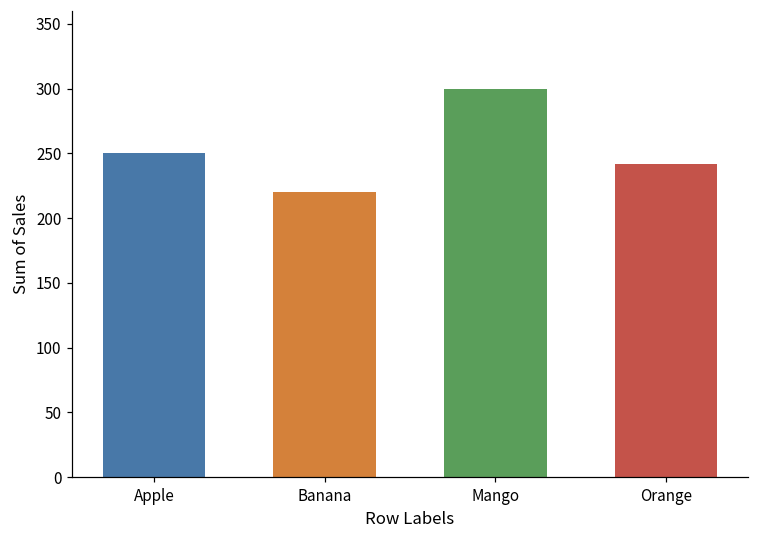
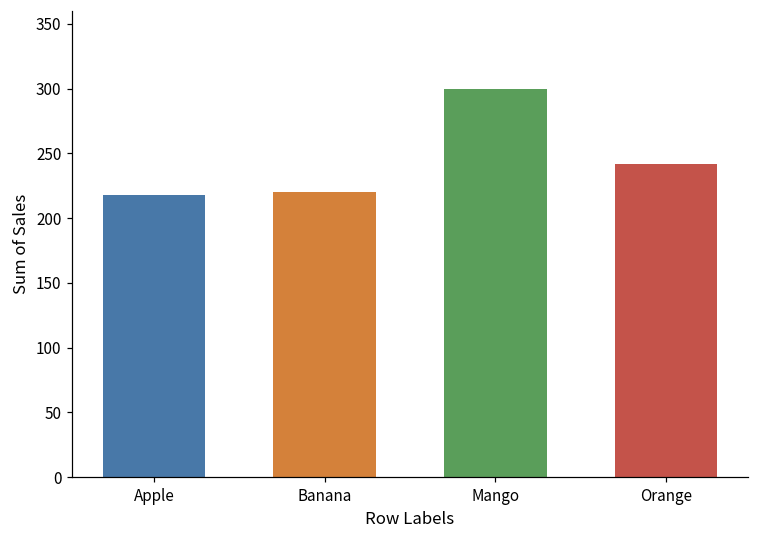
  {
-   "Apple": 250,
+   "Apple": 218,
    "Banana": 220,
    "Mango": 300,
    "Orange": 242
  }
